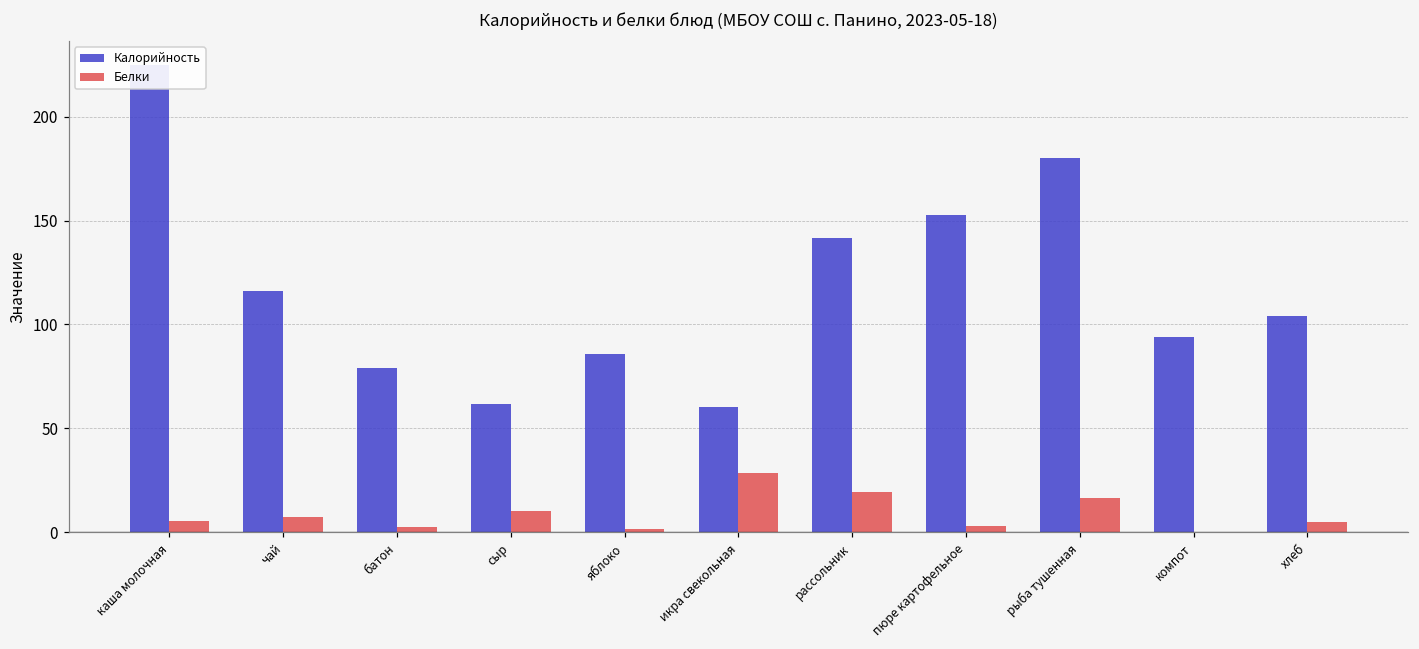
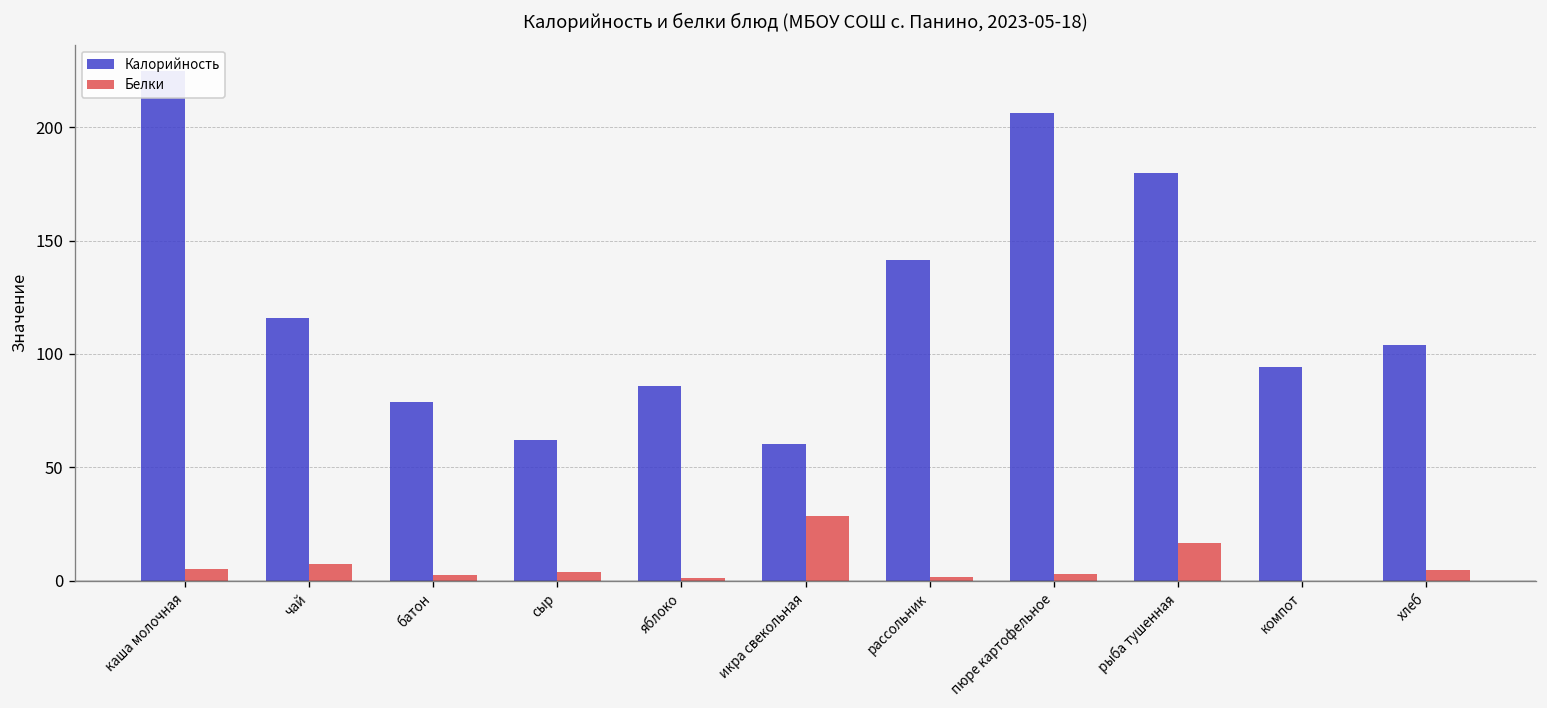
  {
    "Калорийность": {
      "чай": 116,
      "батон": 79,
      "сыр": 62,
      "яблоко": 86,
      "икра свекольная": 60,
      "рассольник": 142,
-     "пюре картофельное": 153,
+     "пюре картофельное": 207,
      "рыба тушенная": 180,
      "компот": 94,
      "хлеб": 104
    },
    "Белки": {
      "каша молочная": 5,
      "чай": 7,
      "батон": 2,
-     "сыр": 10,
+     "сыр": 4,
      "яблоко": 1,
      "икра свекольная": 29,
-     "рассольник": 19,
+     "рассольник": 2,
      "пюре картофельное": 3,
      "рыба тушенная": 17,
      "хлеб": 5
    }
  }
